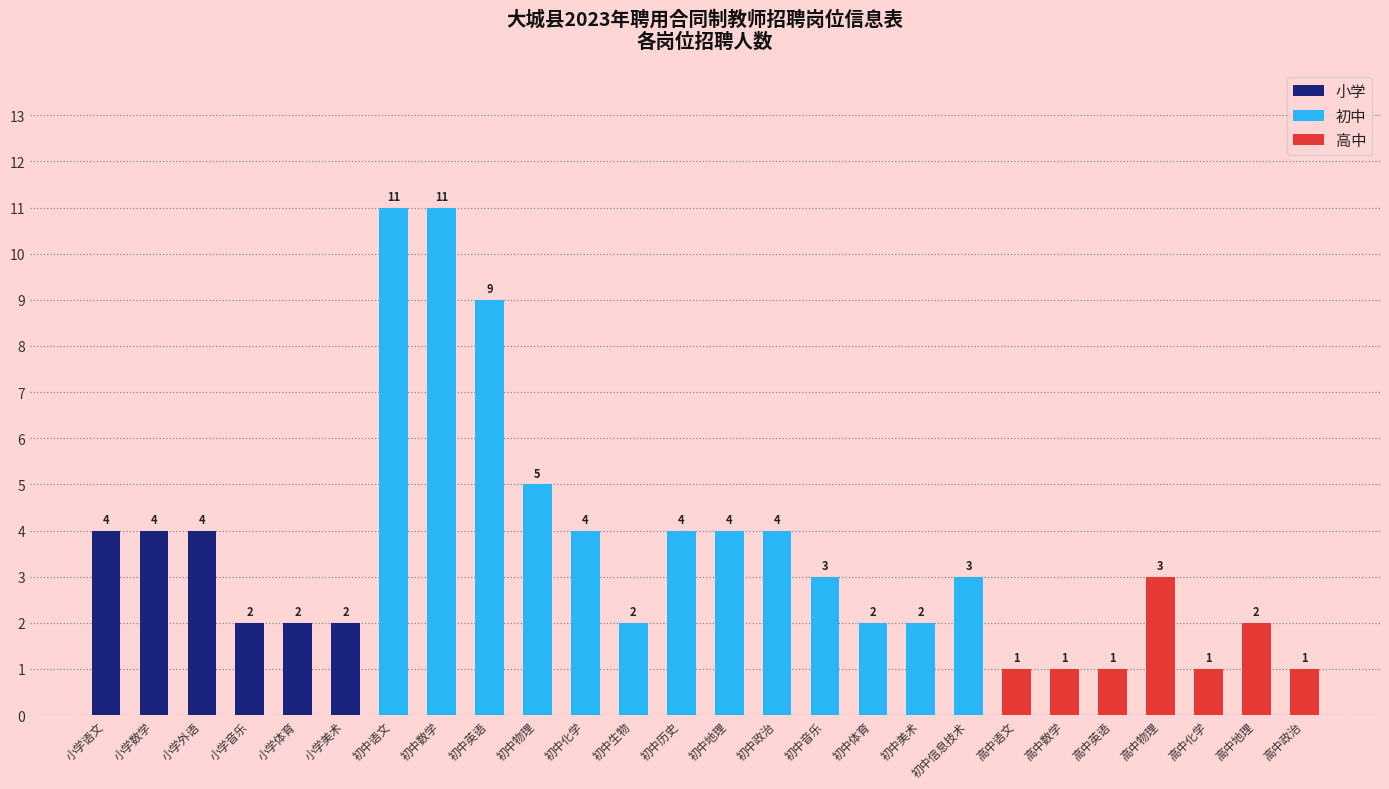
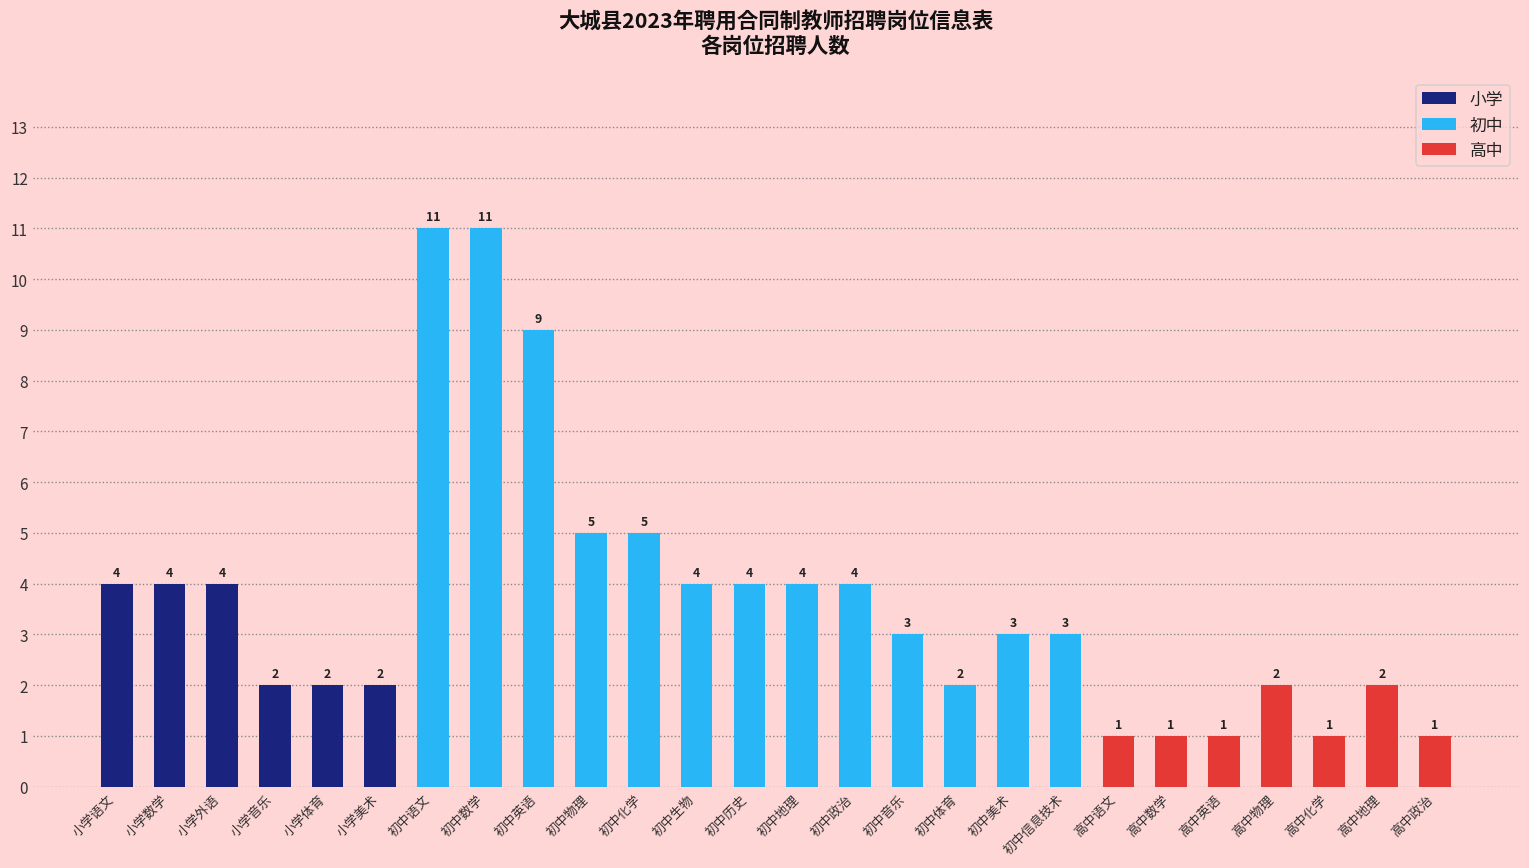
  {
    "小学": {
      "小学语文": 4,
      "小学数学": 4,
      "小学外语": 4,
      "小学音乐": 2,
      "小学体育": 2,
      "小学美术": 2
    },
    "初中": {
      "初中语文": 11,
      "初中数学": 11,
      "初中英语": 9,
      "初中物理": 5,
-     "初中化学": 4,
-     "初中生物": 2,
+     "初中化学": 5,
+     "初中生物": 4,
      "初中历史": 4,
      "初中地理": 4,
      "初中政治": 4,
      "初中音乐": 3,
      "初中体育": 2,
-     "初中美术": 2,
+     "初中美术": 3,
      "初中信息技术": 3
    },
    "高中": {
      "高中语文": 1,
      "高中数学": 1,
      "高中英语": 1,
-     "高中物理": 3,
+     "高中物理": 2,
      "高中化学": 1,
      "高中地理": 2,
      "高中政治": 1
    }
  }
